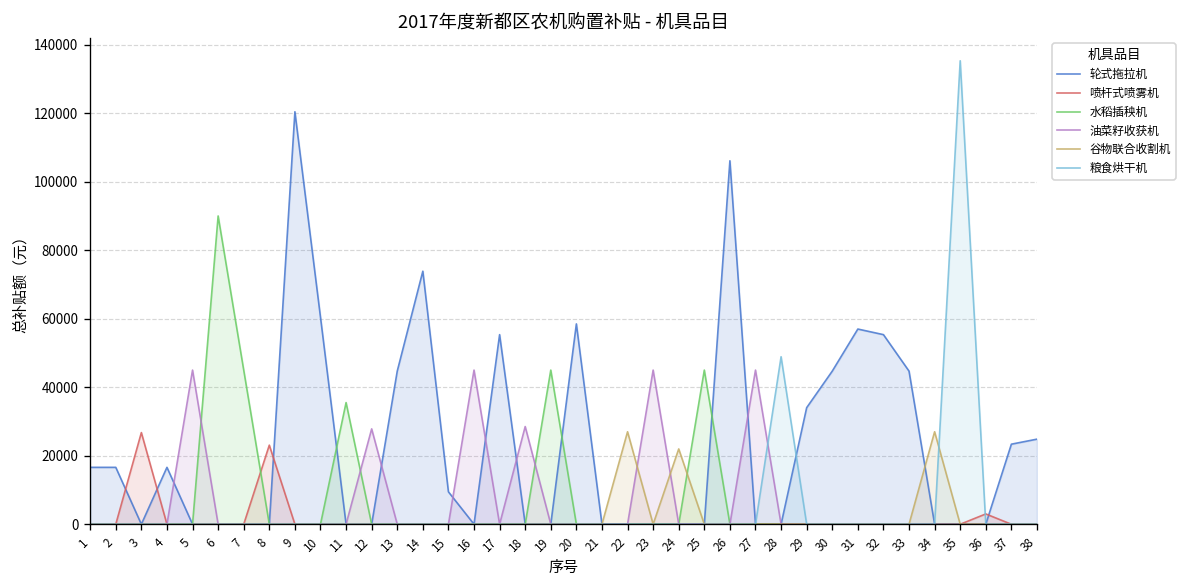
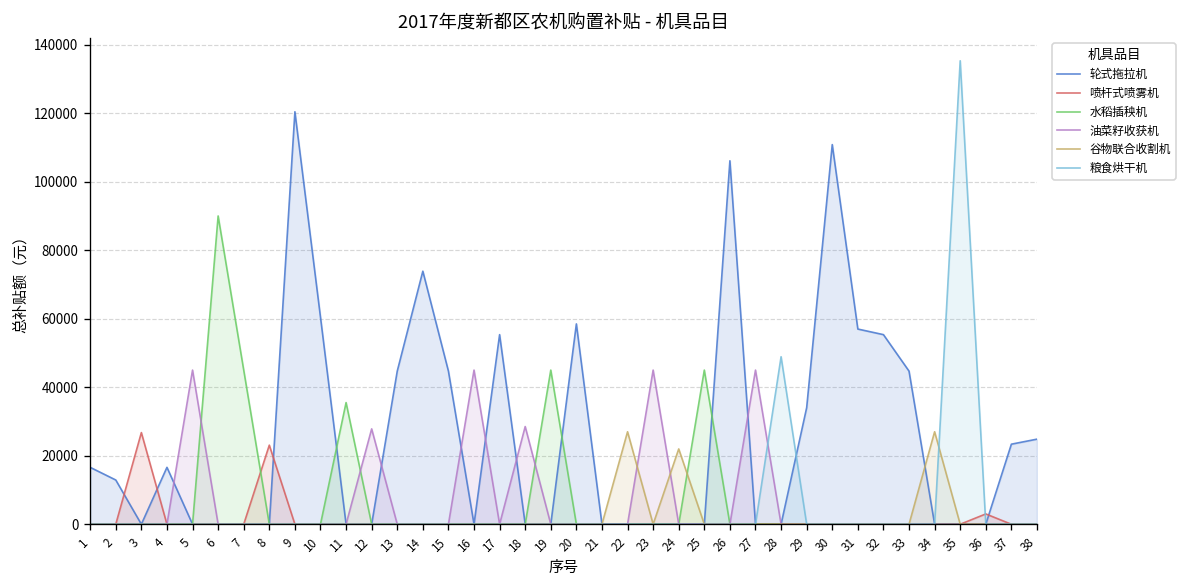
  {
    "轮式拖拉机": {
      "1": 17000,
-     "2": 17000,
+     "2": 13000,
      "4": 17000,
      "9": 120000,
      "10": 60000,
      "13": 45000,
      "14": 74000,
-     "15": 9000,
+     "15": 45000,
      "17": 55000,
      "20": 58000,
      "26": 106000,
      "29": 34000,
-     "30": 45000,
+     "30": 111000,
      "31": 57000,
      "32": 55000,
      "33": 45000,
      "37": 23000,
      "38": 25000
    },
    "喷杆式喷雾机": {
      "3": 27000,
      "8": 23000,
      "36": 3000
    },
    "水稻插秧机": {
      "6": 90000,
      "7": 45000,
      "11": 36000,
      "19": 45000,
      "25": 45000
    },
    "油菜籽收获机": {
      "5": 45000,
      "12": 28000,
      "16": 45000,
      "18": 29000,
      "23": 45000,
      "27": 45000
    },
    "谷物联合收割机": {
      "22": 27000,
      "24": 22000,
      "34": 27000
    },
    "粮食烘干机": {
      "28": 49000,
      "35": 135000
    }
  }
